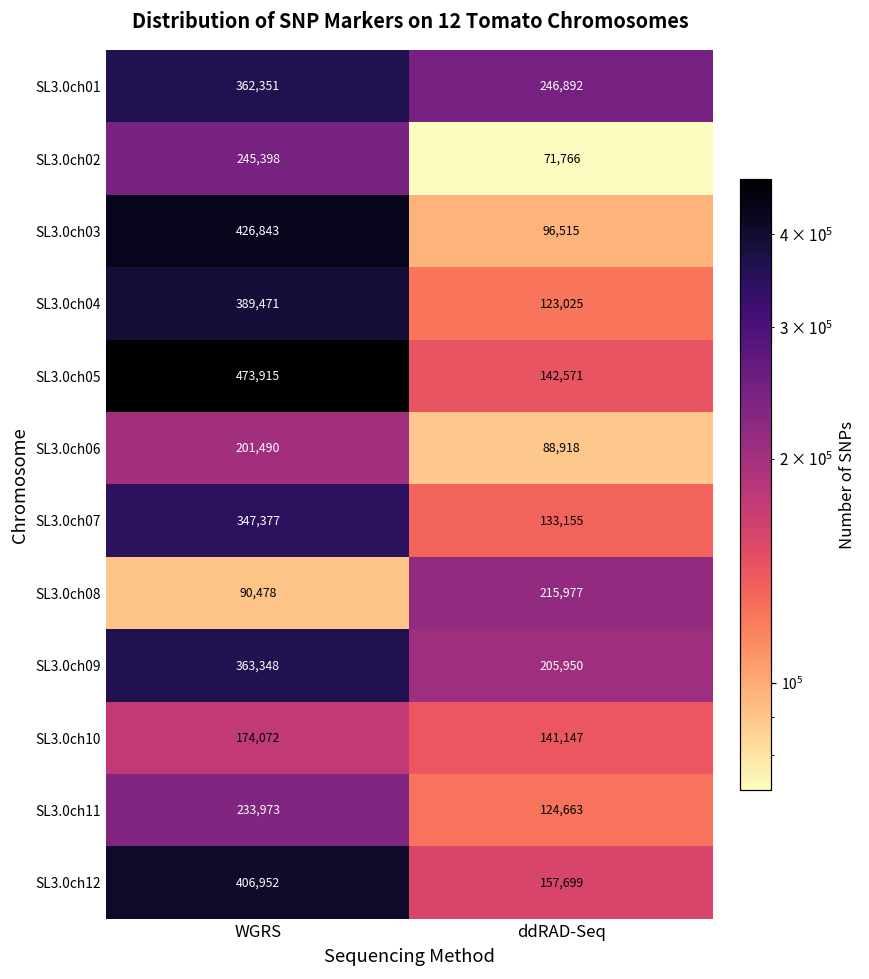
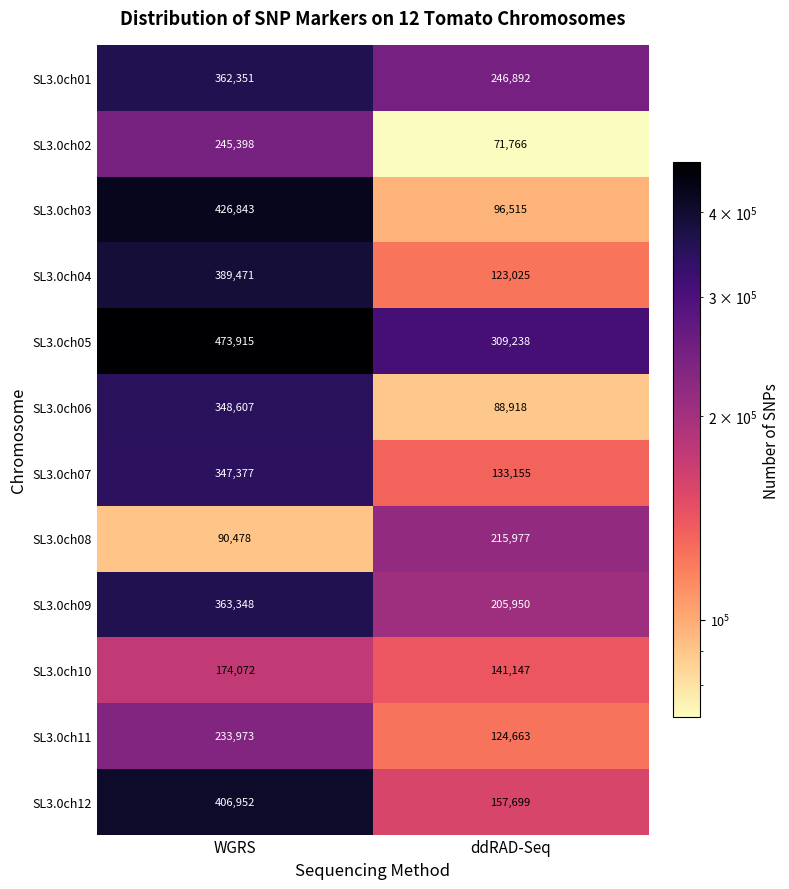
  {
    "SL3.0ch01": {
      "WGRS": "362,351",
      "ddRAD-Seq": "246,892"
    },
    "SL3.0ch02": {
      "WGRS": "245,398",
      "ddRAD-Seq": "71,766"
    },
    "SL3.0ch03": {
      "WGRS": "426,843",
      "ddRAD-Seq": "96,515"
    },
    "SL3.0ch04": {
      "WGRS": "389,471",
      "ddRAD-Seq": "123,025"
    },
    "SL3.0ch05": {
      "WGRS": "473,915",
-     "ddRAD-Seq": "142,571"
+     "ddRAD-Seq": "309,238"
    },
    "SL3.0ch06": {
-     "WGRS": "201,490",
+     "WGRS": "348,607",
      "ddRAD-Seq": "88,918"
    },
    "SL3.0ch07": {
      "WGRS": "347,377",
      "ddRAD-Seq": "133,155"
    },
    "SL3.0ch08": {
      "WGRS": "90,478",
      "ddRAD-Seq": "215,977"
    },
    "SL3.0ch09": {
      "WGRS": "363,348",
      "ddRAD-Seq": "205,950"
    },
    "SL3.0ch10": {
      "WGRS": "174,072",
      "ddRAD-Seq": "141,147"
    },
    "SL3.0ch11": {
      "WGRS": "233,973",
      "ddRAD-Seq": "124,663"
    },
    "SL3.0ch12": {
      "WGRS": "406,952",
      "ddRAD-Seq": "157,699"
    }
  }
